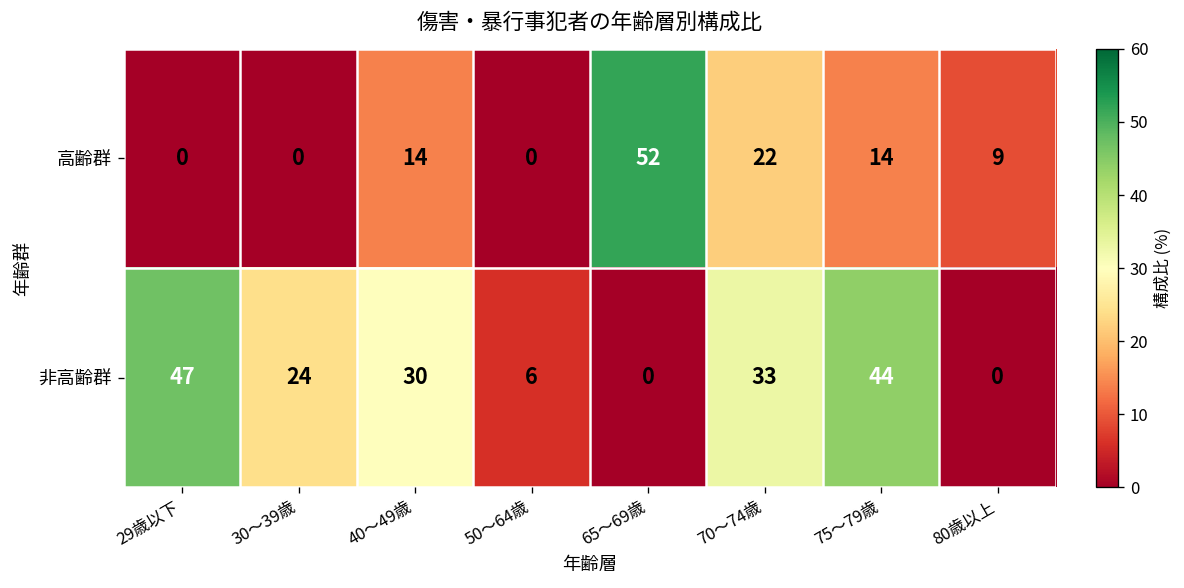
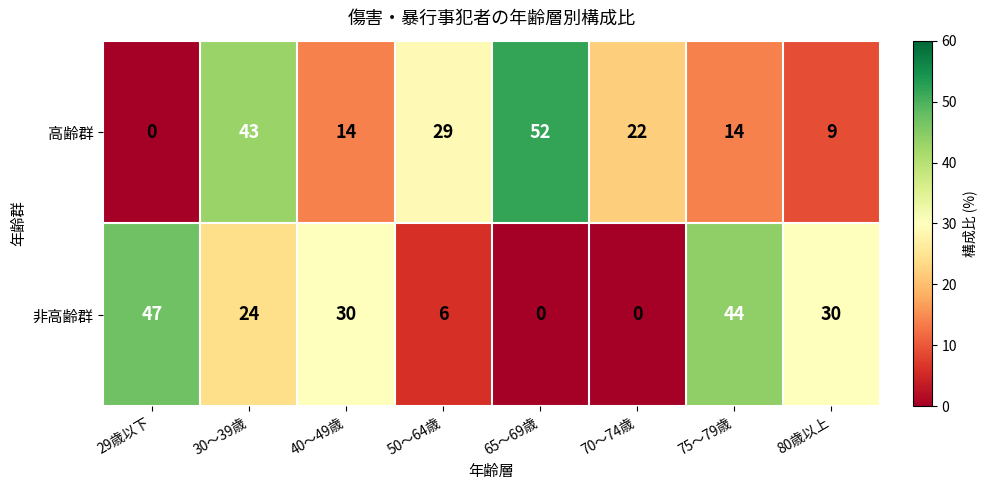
  {
    "高齢群": {
      "29歳以下": 0,
-     "30～39歳": 0,
+     "30～39歳": 43,
      "40～49歳": 14,
-     "50～64歳": 0,
+     "50～64歳": 29,
      "65～69歳": 52,
      "70～74歳": 22,
      "75～79歳": 14,
      "80歳以上": 9
    },
    "非高齢群": {
      "29歳以下": 47,
      "30～39歳": 24,
      "40～49歳": 30,
      "50～64歳": 6,
      "65～69歳": 0,
-     "70～74歳": 33,
+     "70～74歳": 0,
      "75～79歳": 44,
-     "80歳以上": 0
+     "80歳以上": 30
    }
  }
